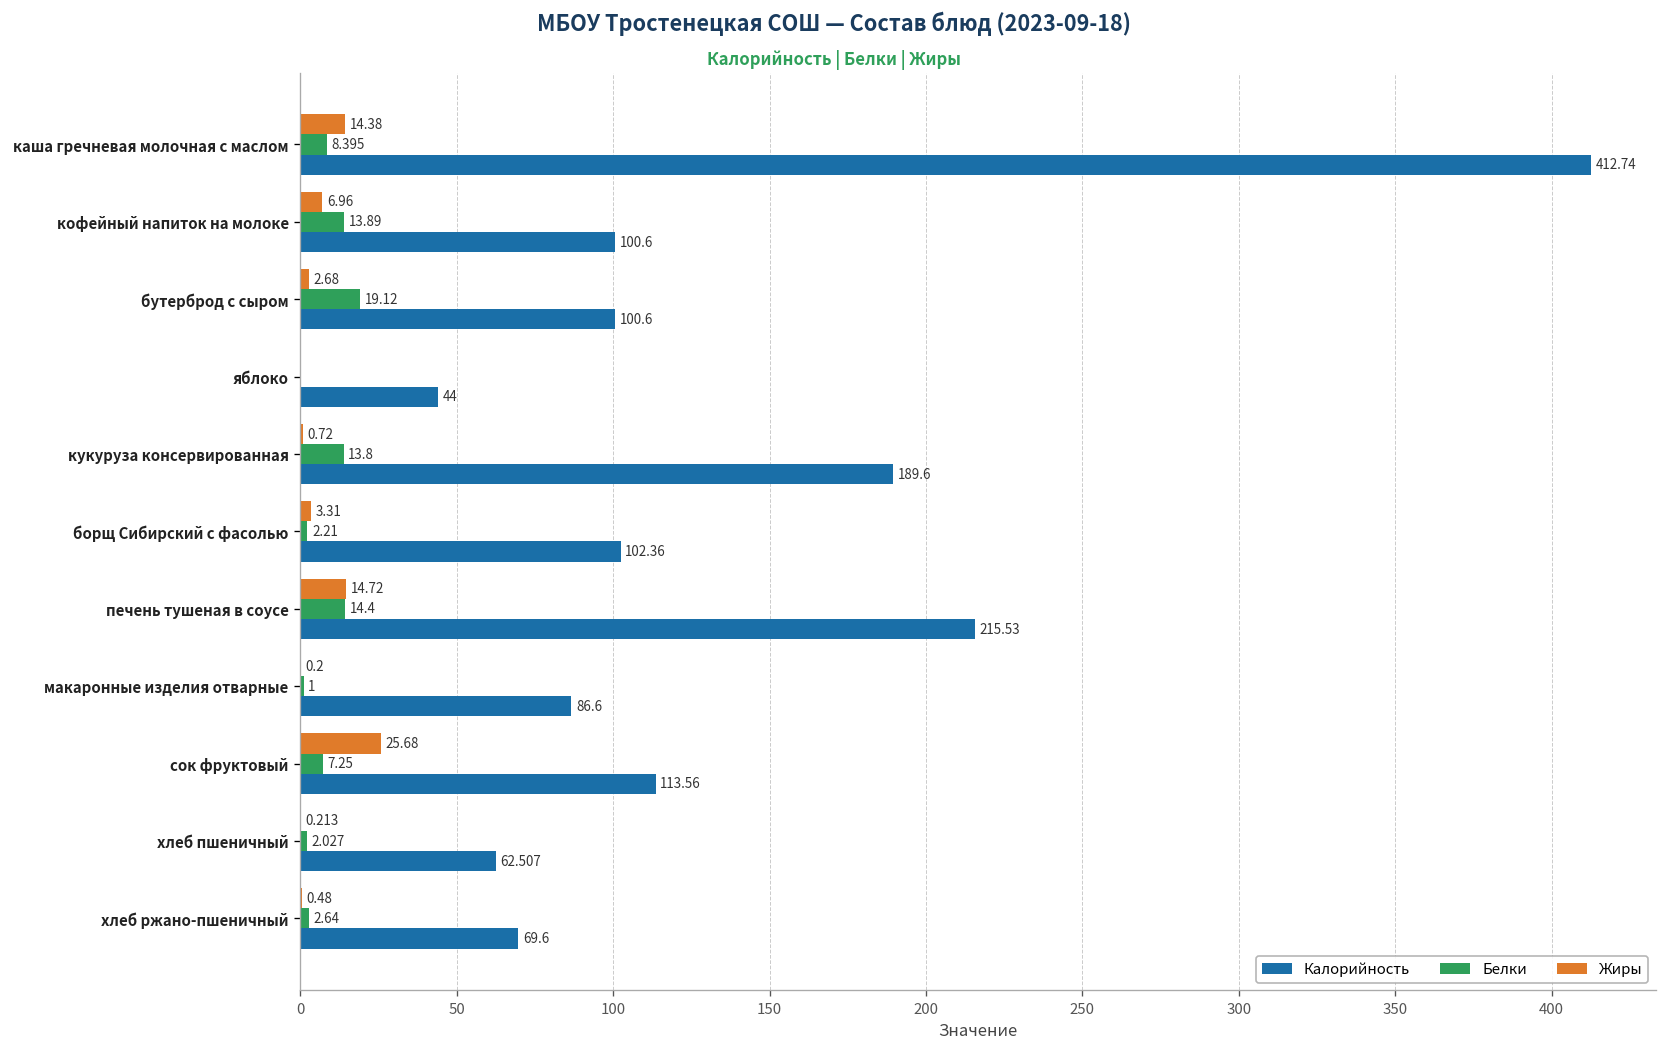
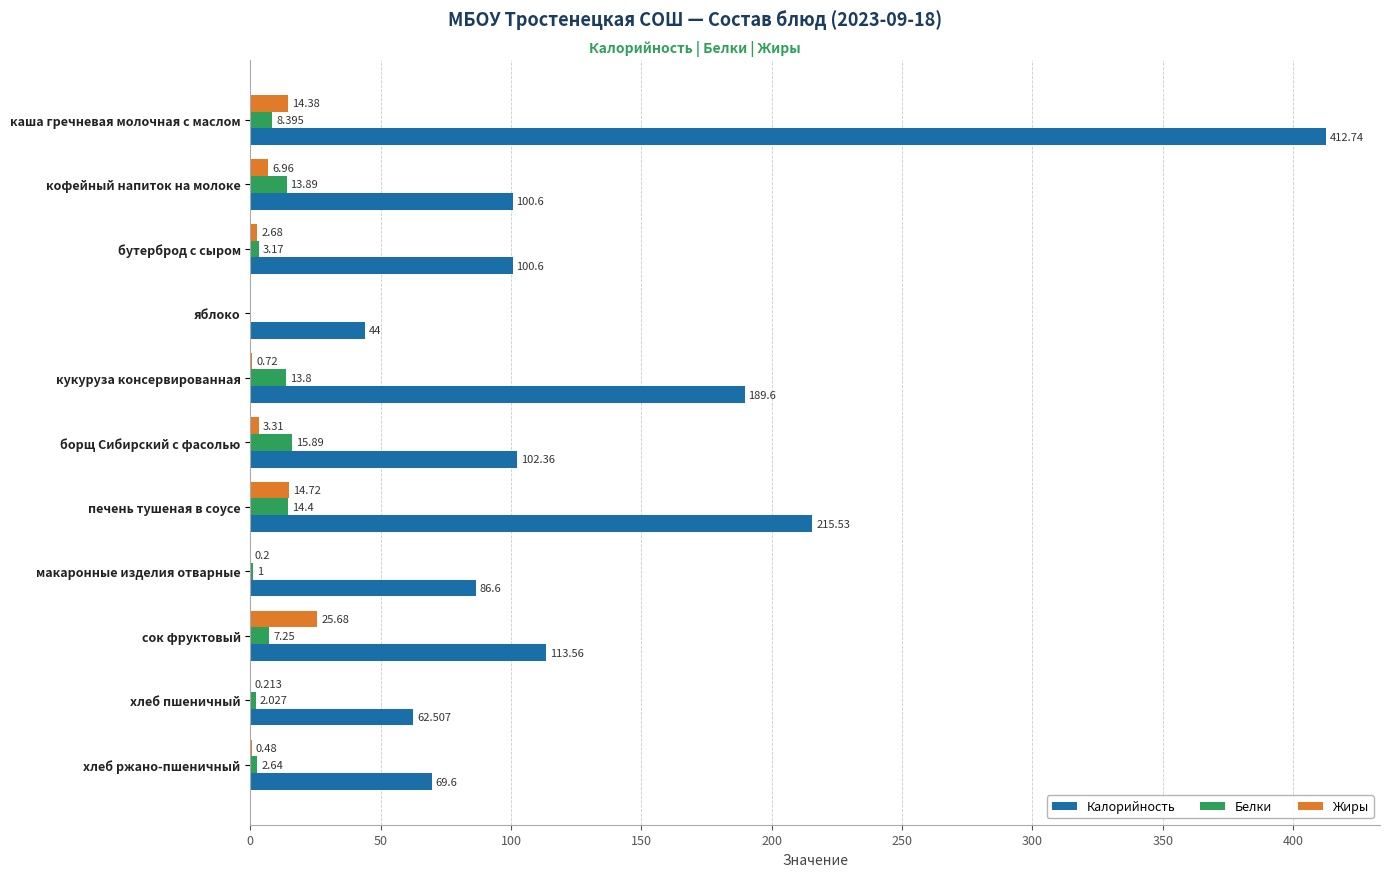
  {
    "Калорийность": {
      "каша гречневая молочная с маслом": 412.74,
      "кофейный напиток на молоке": 100.6,
      "бутерброд с сыром": 100.6,
      "яблоко": 44,
      "кукуруза консервированная": 189.6,
      "борщ Сибирский с фасолью": 102.36,
      "печень тушеная в соусе": 215.53,
      "макаронные изделия отварные": 86.6,
      "сок фруктовый": 113.56,
      "хлеб пшеничный": 62.507,
      "хлеб ржано-пшеничный": 69.6
    },
    "Белки": {
      "каша гречневая молочная с маслом": 8.395,
      "кофейный напиток на молоке": 13.89,
-     "бутерброд с сыром": 19.12,
+     "бутерброд с сыром": 3.17,
      "кукуруза консервированная": 13.8,
-     "борщ Сибирский с фасолью": 2.21,
+     "борщ Сибирский с фасолью": 15.89,
      "печень тушеная в соусе": 14.4,
      "макаронные изделия отварные": 1,
      "сок фруктовый": 7.25,
      "хлеб пшеничный": 2.027,
      "хлеб ржано-пшеничный": 2.64
    },
    "Жиры": {
      "каша гречневая молочная с маслом": 14.38,
      "кофейный напиток на молоке": 6.96,
      "бутерброд с сыром": 2.68,
      "кукуруза консервированная": 0.72,
      "борщ Сибирский с фасолью": 3.31,
      "печень тушеная в соусе": 14.72,
      "макаронные изделия отварные": 0.2,
      "сок фруктовый": 25.68,
      "хлеб пшеничный": 0.213,
      "хлеб ржано-пшеничный": 0.48
    }
  }
